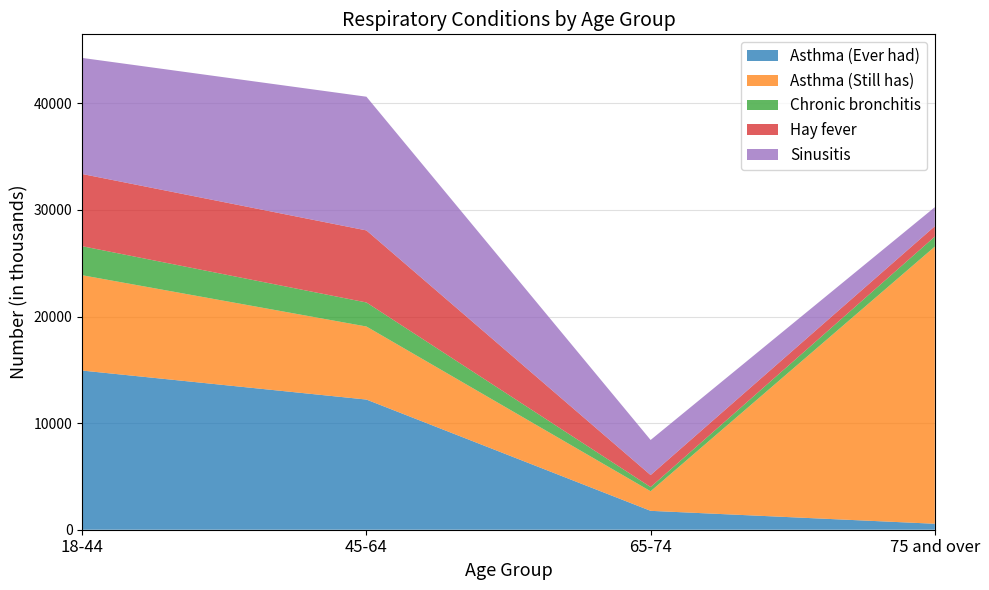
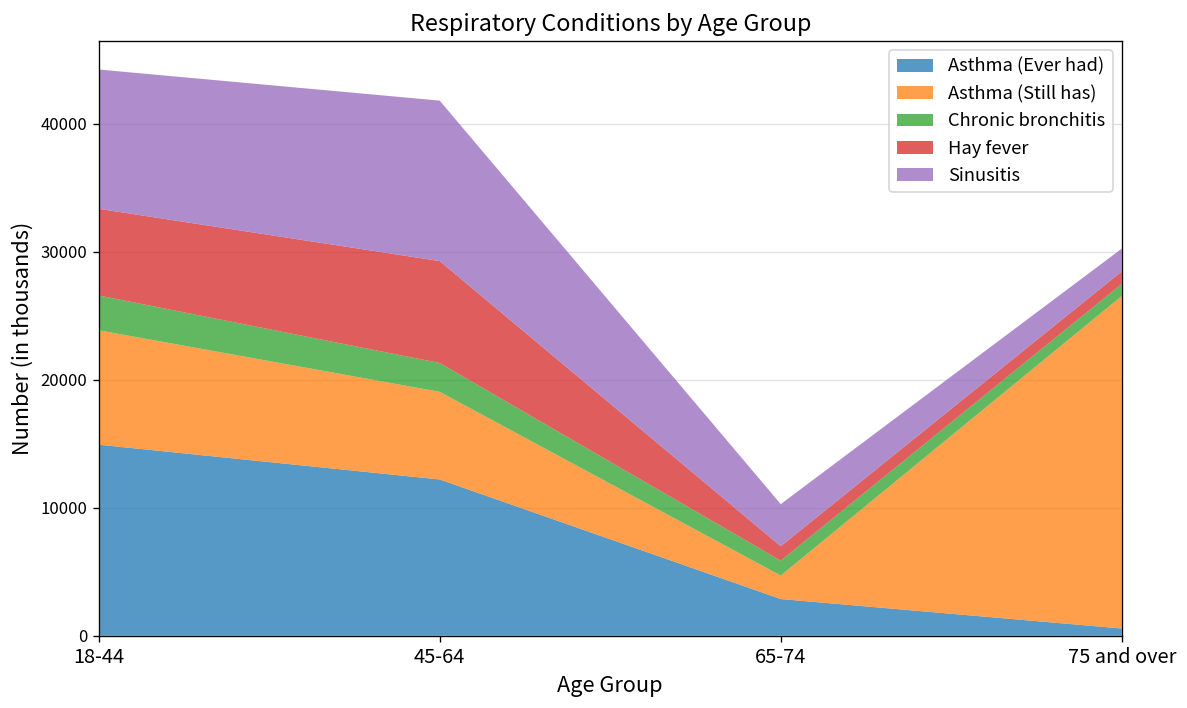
  {
    "Asthma (Ever had)": {
      "18-44": 14900,
      "45-64": 12200,
-     "65-74": 1800,
+     "65-74": 2900,
      "75 and over": 600
    },
    "Asthma (Still has)": {
      "18-44": 8900,
      "45-64": 6900,
      "65-74": 1800,
      "75 and over": 26000
    },
    "Chronic bronchitis": {
      "18-44": 2700,
      "45-64": 2300,
-     "65-74": 400,
+     "65-74": 1200,
      "75 and over": 900
    },
    "Hay fever": {
      "18-44": 6800,
-     "45-64": 6800,
+     "45-64": 8000,
      "65-74": 1100,
      "75 and over": 1000
    },
    "Sinusitis": {
      "18-44": 10900,
      "45-64": 12500,
      "65-74": 3300,
      "75 and over": 1800
    }
  }
